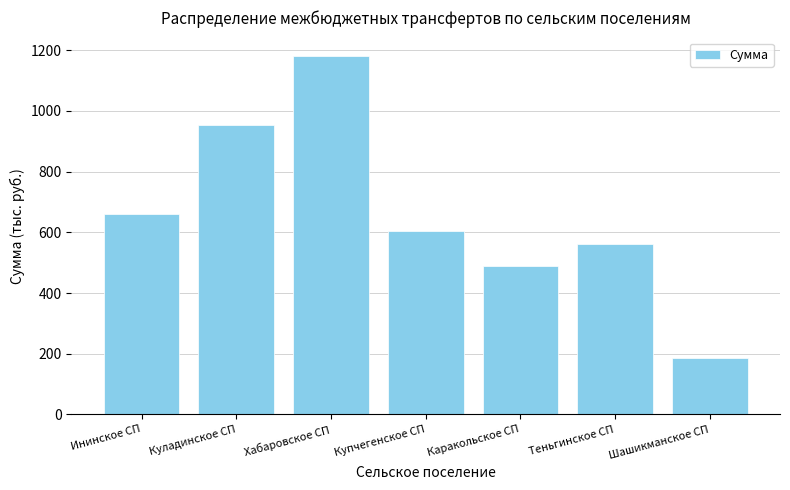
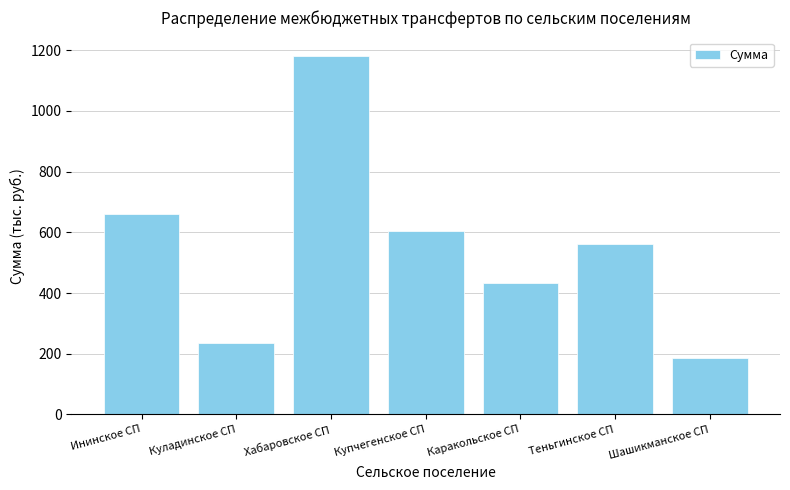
  {
    "Ининское СП": 660,
-   "Куладинское СП": 950,
+   "Куладинское СП": 240,
    "Хабаровское СП": 1180,
    "Купчегенское СП": 600,
-   "Каракольское СП": 490,
+   "Каракольское СП": 430,
    "Теньгинское СП": 560,
    "Шашикманское СП": 190
  }
